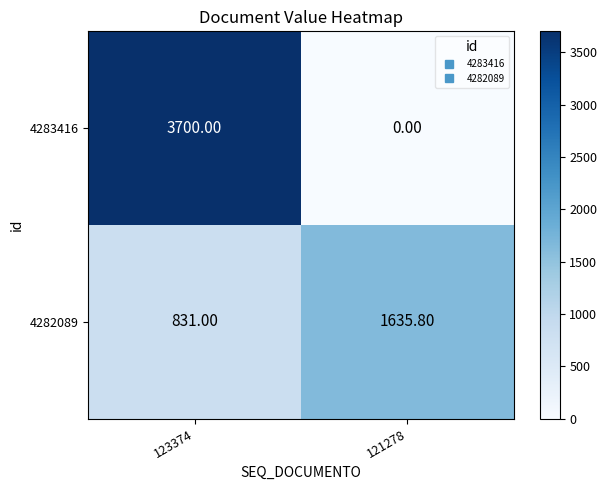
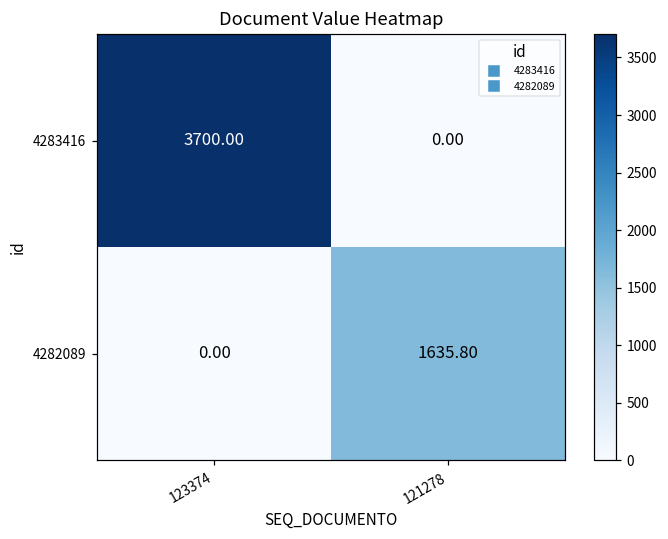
  {
    "4283416": {
      "123374": 3700.00,
      "121278": 0.00
    },
    "4282089": {
-     "123374": 831.00,
+     "123374": 0.00,
      "121278": 1635.80
    }
  }
